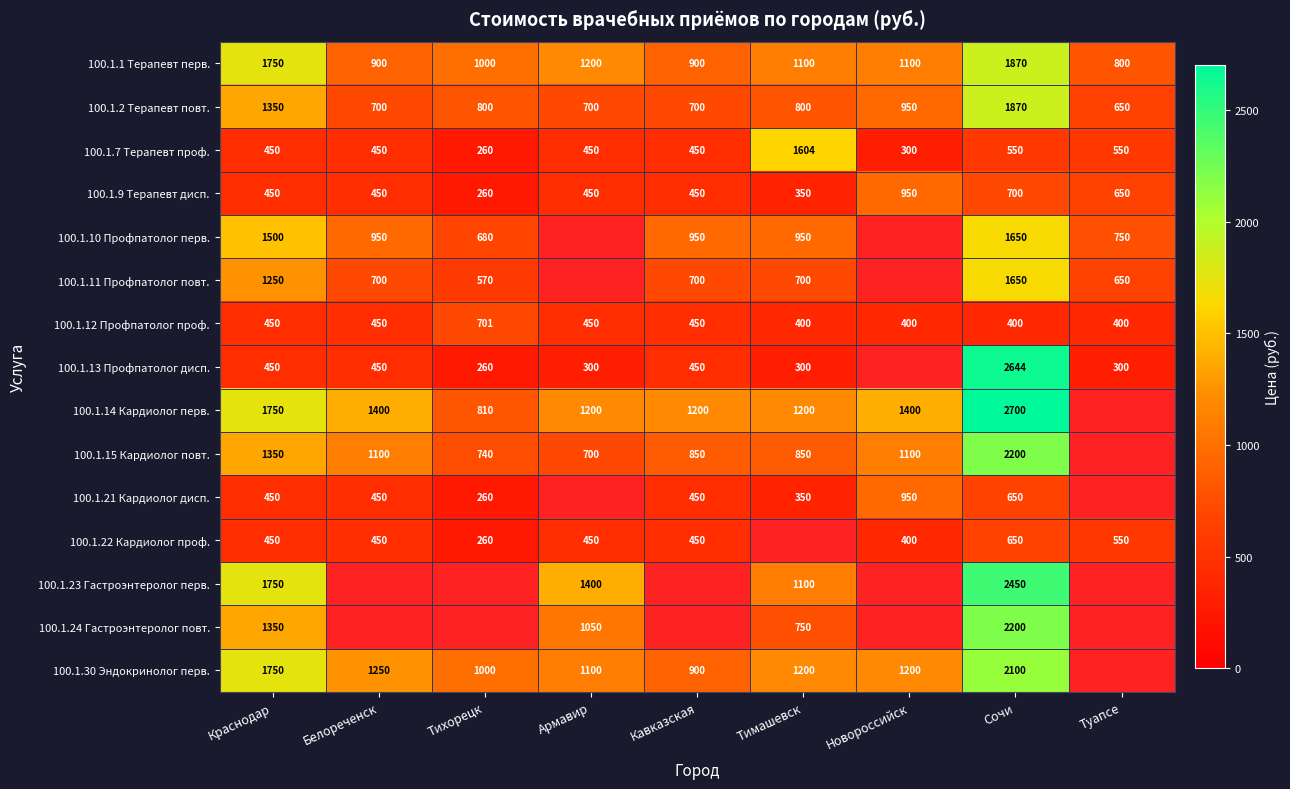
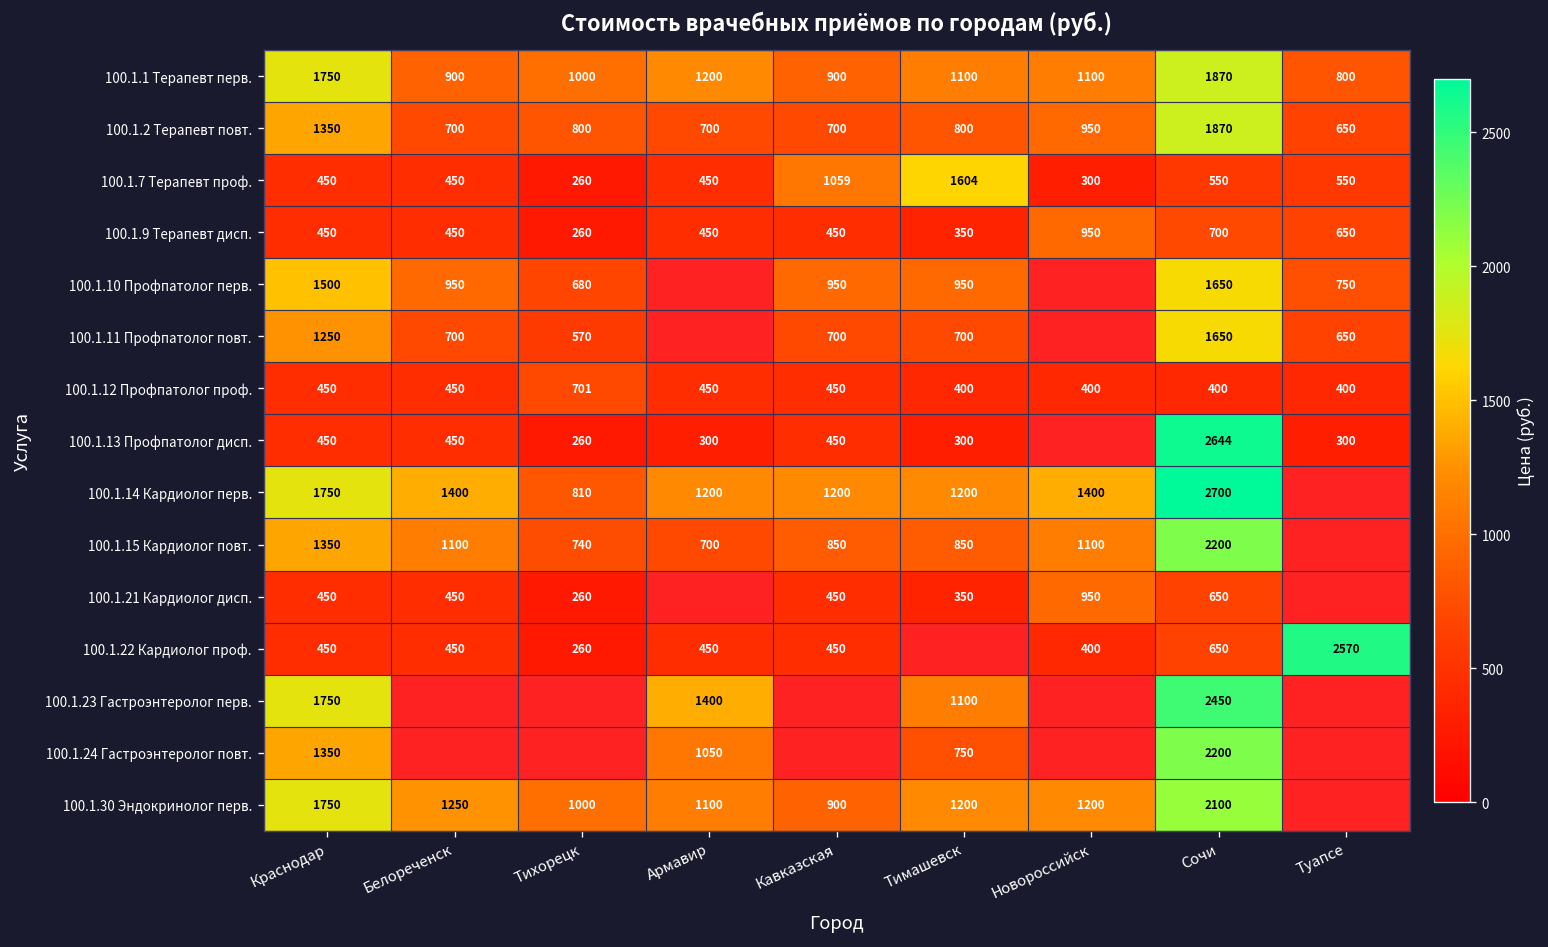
  {
    "100.1.1 Терапевт перв.": {
      "Краснодар": 1750,
      "Белореченск": 900,
      "Тихорецк": 1000,
      "Армавир": 1200,
      "Кавказская": 900,
      "Тимашевск": 1100,
      "Новороссийск": 1100,
      "Сочи": 1870,
      "Туапсе": 800
    },
    "100.1.2 Терапевт повт.": {
      "Краснодар": 1350,
      "Белореченск": 700,
      "Тихорецк": 800,
      "Армавир": 700,
      "Кавказская": 700,
      "Тимашевск": 800,
      "Новороссийск": 950,
      "Сочи": 1870,
      "Туапсе": 650
    },
    "100.1.7 Терапевт проф.": {
      "Краснодар": 450,
      "Белореченск": 450,
      "Тихорецк": 260,
      "Армавир": 450,
-     "Кавказская": 450,
+     "Кавказская": 1059,
      "Тимашевск": 1604,
      "Новороссийск": 300,
      "Сочи": 550,
      "Туапсе": 550
    },
    "100.1.9 Терапевт дисп.": {
      "Краснодар": 450,
      "Белореченск": 450,
      "Тихорецк": 260,
      "Армавир": 450,
      "Кавказская": 450,
      "Тимашевск": 350,
      "Новороссийск": 950,
      "Сочи": 700,
      "Туапсе": 650
    },
    "100.1.10 Профпатолог перв.": {
      "Краснодар": 1500,
      "Белореченск": 950,
      "Тихорецк": 680,
      "Кавказская": 950,
      "Тимашевск": 950,
      "Сочи": 1650,
      "Туапсе": 750
    },
    "100.1.11 Профпатолог повт.": {
      "Краснодар": 1250,
      "Белореченск": 700,
      "Тихорецк": 570,
      "Кавказская": 700,
      "Тимашевск": 700,
      "Сочи": 1650,
      "Туапсе": 650
    },
    "100.1.12 Профпатолог проф.": {
      "Краснодар": 450,
      "Белореченск": 450,
      "Тихорецк": 701,
      "Армавир": 450,
      "Кавказская": 450,
      "Тимашевск": 400,
      "Новороссийск": 400,
      "Сочи": 400,
      "Туапсе": 400
    },
    "100.1.13 Профпатолог дисп.": {
      "Краснодар": 450,
      "Белореченск": 450,
      "Тихорецк": 260,
      "Армавир": 300,
      "Кавказская": 450,
      "Тимашевск": 300,
      "Сочи": 2644,
      "Туапсе": 300
    },
    "100.1.14 Кардиолог перв.": {
      "Краснодар": 1750,
      "Белореченск": 1400,
      "Тихорецк": 810,
      "Армавир": 1200,
      "Кавказская": 1200,
      "Тимашевск": 1200,
      "Новороссийск": 1400,
      "Сочи": 2700
    },
    "100.1.15 Кардиолог повт.": {
      "Краснодар": 1350,
      "Белореченск": 1100,
      "Тихорецк": 740,
      "Армавир": 700,
      "Кавказская": 850,
      "Тимашевск": 850,
      "Новороссийск": 1100,
      "Сочи": 2200
    },
    "100.1.21 Кардиолог дисп.": {
      "Краснодар": 450,
      "Белореченск": 450,
      "Тихорецк": 260,
      "Кавказская": 450,
      "Тимашевск": 350,
      "Новороссийск": 950,
      "Сочи": 650
    },
    "100.1.22 Кардиолог проф.": {
      "Краснодар": 450,
      "Белореченск": 450,
      "Тихорецк": 260,
      "Армавир": 450,
      "Кавказская": 450,
      "Новороссийск": 400,
      "Сочи": 650,
-     "Туапсе": 550
+     "Туапсе": 2570
    },
    "100.1.23 Гастроэнтеролог перв.": {
      "Краснодар": 1750,
      "Армавир": 1400,
      "Тимашевск": 1100,
      "Сочи": 2450
    },
    "100.1.24 Гастроэнтеролог повт.": {
      "Краснодар": 1350,
      "Армавир": 1050,
      "Тимашевск": 750,
      "Сочи": 2200
    },
    "100.1.30 Эндокринолог перв.": {
      "Краснодар": 1750,
      "Белореченск": 1250,
      "Тихорецк": 1000,
      "Армавир": 1100,
      "Кавказская": 900,
      "Тимашевск": 1200,
      "Новороссийск": 1200,
      "Сочи": 2100
    }
  }
